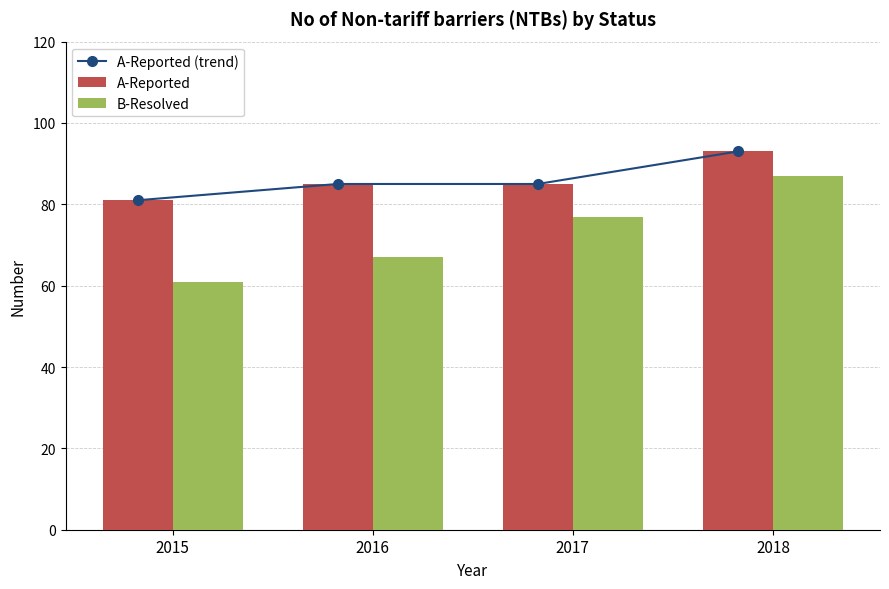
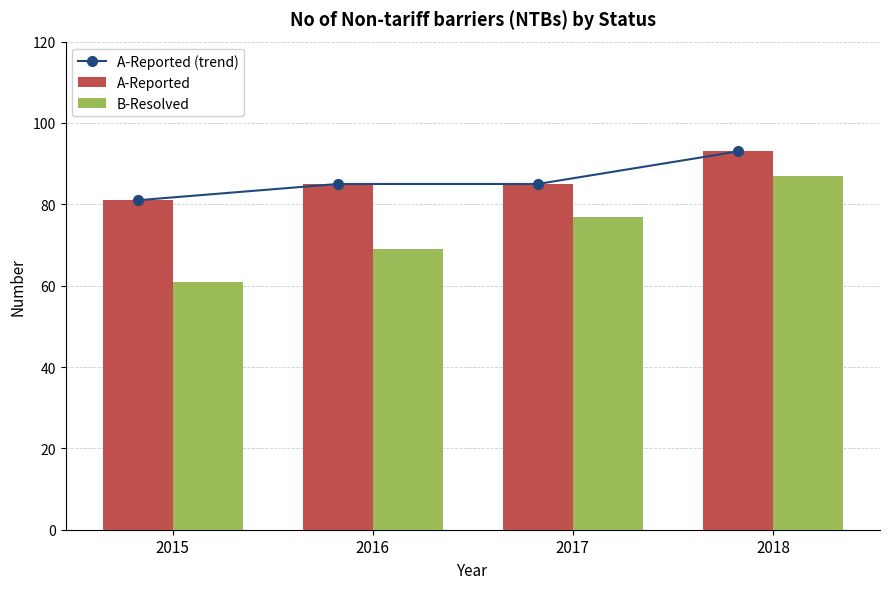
  {
    "A-Reported": {
      "2015": 81,
      "2016": 85,
      "2017": 85,
      "2018": 93
    },
    "B-Resolved": {
      "2015": 61,
-     "2016": 67,
+     "2016": 69,
      "2017": 77,
      "2018": 87
    }
  }
